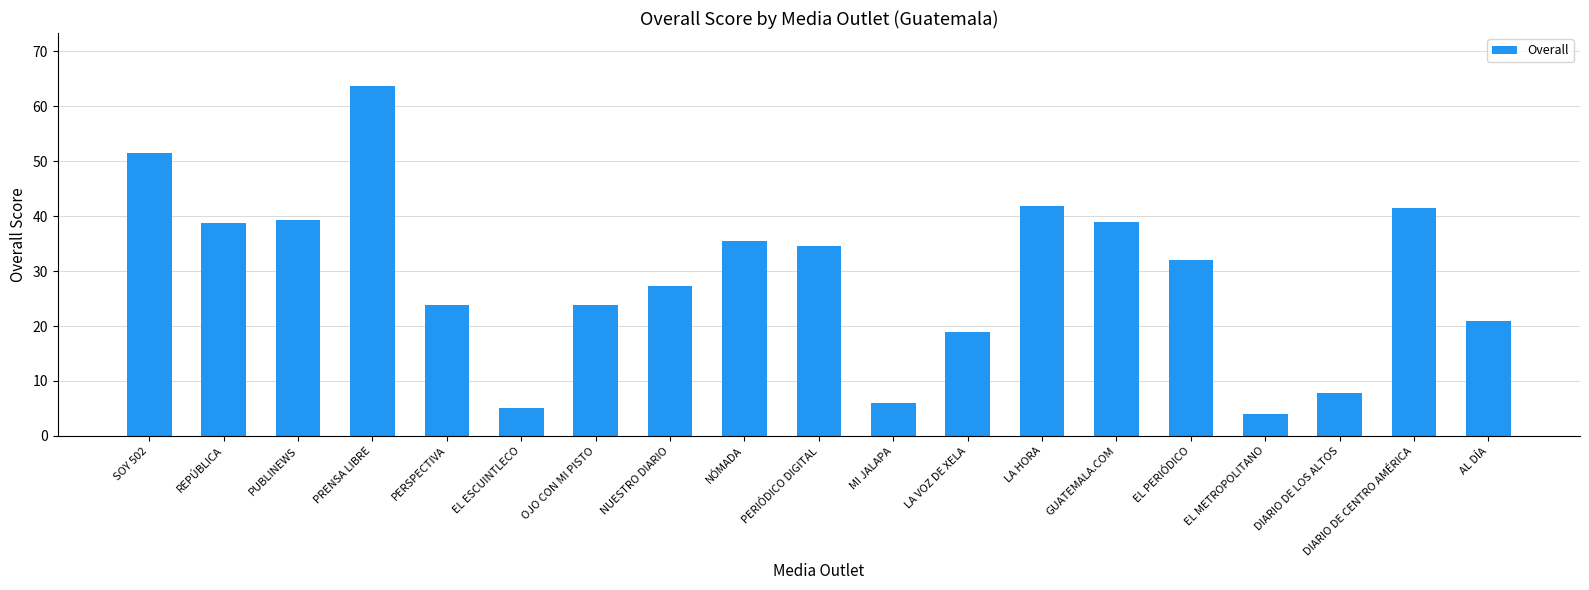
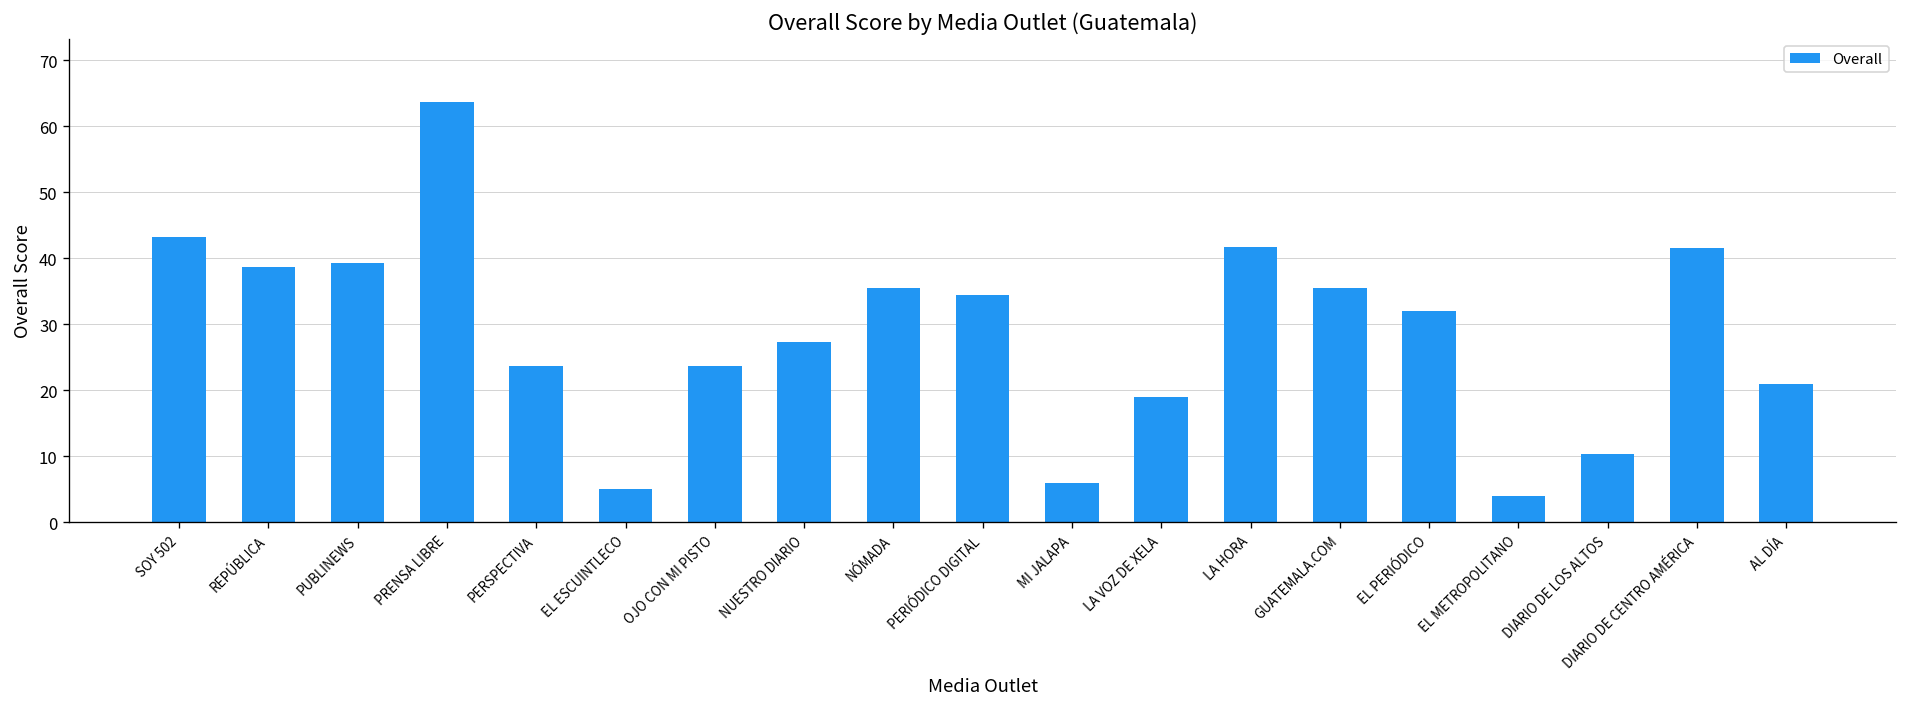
  {
-   "SOY 502": 52,
+   "SOY 502": 43,
    "REPÚBLICA": 39,
    "PUBLINEWS": 39,
    "PRENSA LIBRE": 64,
    "PERSPECTIVA": 24,
    "EL ESCUINTLECO": 5,
    "OJO CON MI PISTO": 24,
    "NUESTRO DIARIO": 27,
    "NÓMADA": 36,
    "PERIÓDICO DIGITAL": 35,
    "MI JALAPA": 6,
    "LA VOZ DE XELA": 19,
    "LA HORA": 42,
-   "GUATEMALA.COM": 39,
+   "GUATEMALA.COM": 36,
    "EL PERIÓDICO": 32,
    "EL METROPOLITANO": 4,
-   "DIARIO DE LOS ALTOS": 8,
+   "DIARIO DE LOS ALTOS": 10,
    "DIARIO DE CENTRO AMÉRICA": 42,
    "AL DÍA": 21
  }
